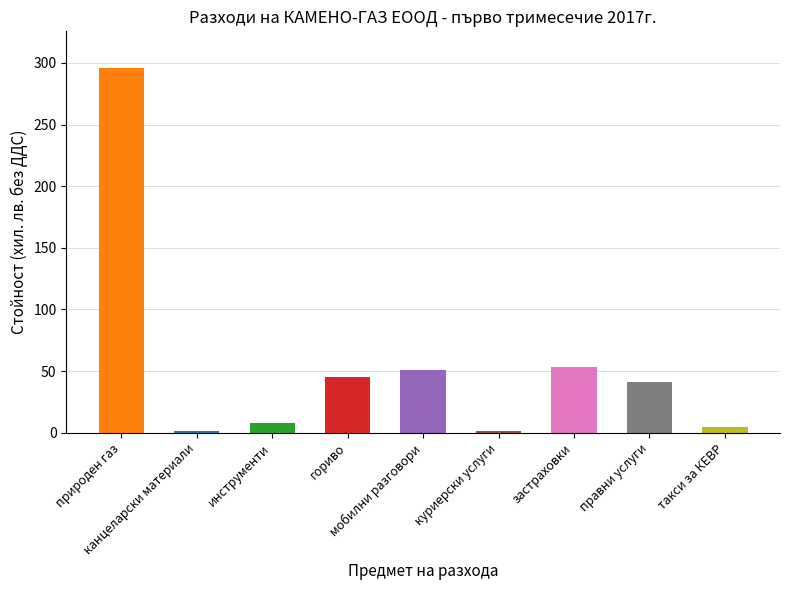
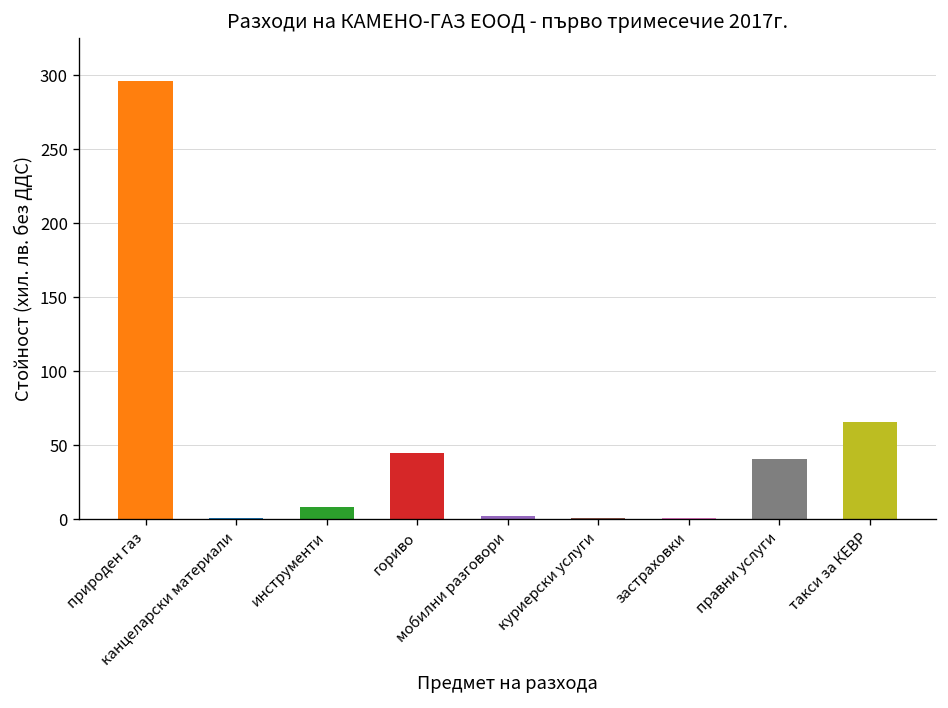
  {
    "природен газ": 296,
    "инструменти": 8,
    "гориво": 45,
-   "мобилни разговори": 51,
-   "застраховки": 53,
+   "мобилни разговори": 2,
+   "застраховки": 1,
    "правни услуги": 41,
-   "такси за КЕВР": 5
+   "такси за КЕВР": 66
  }
